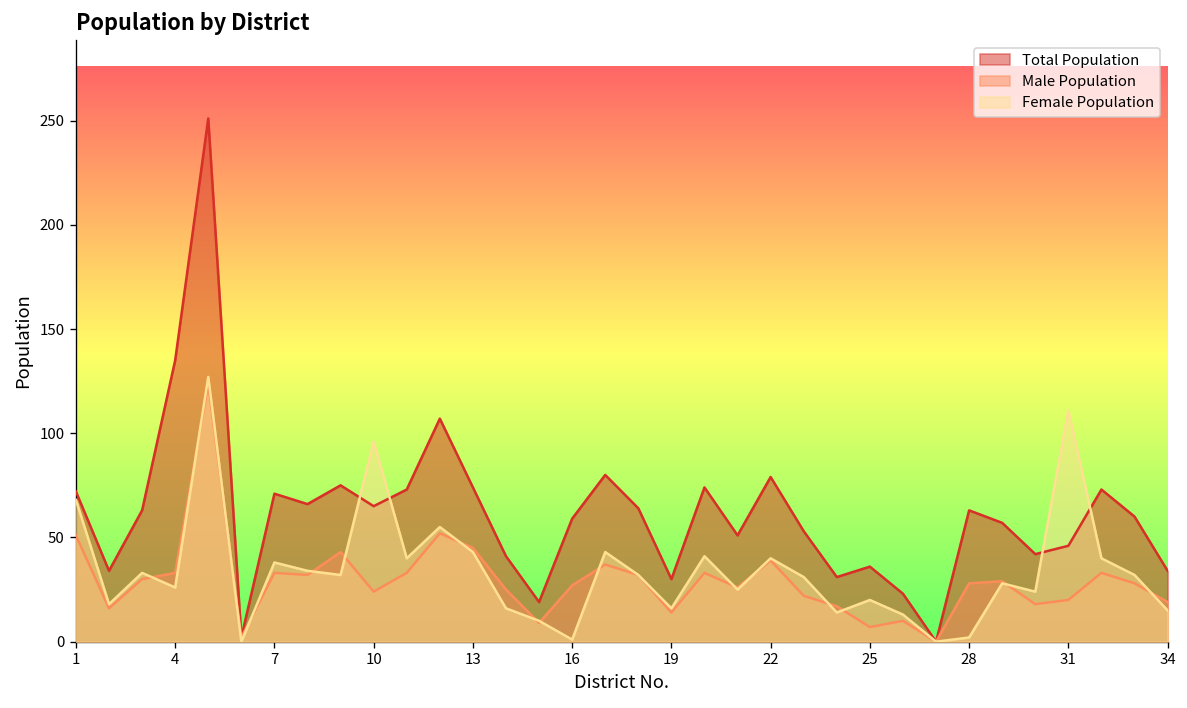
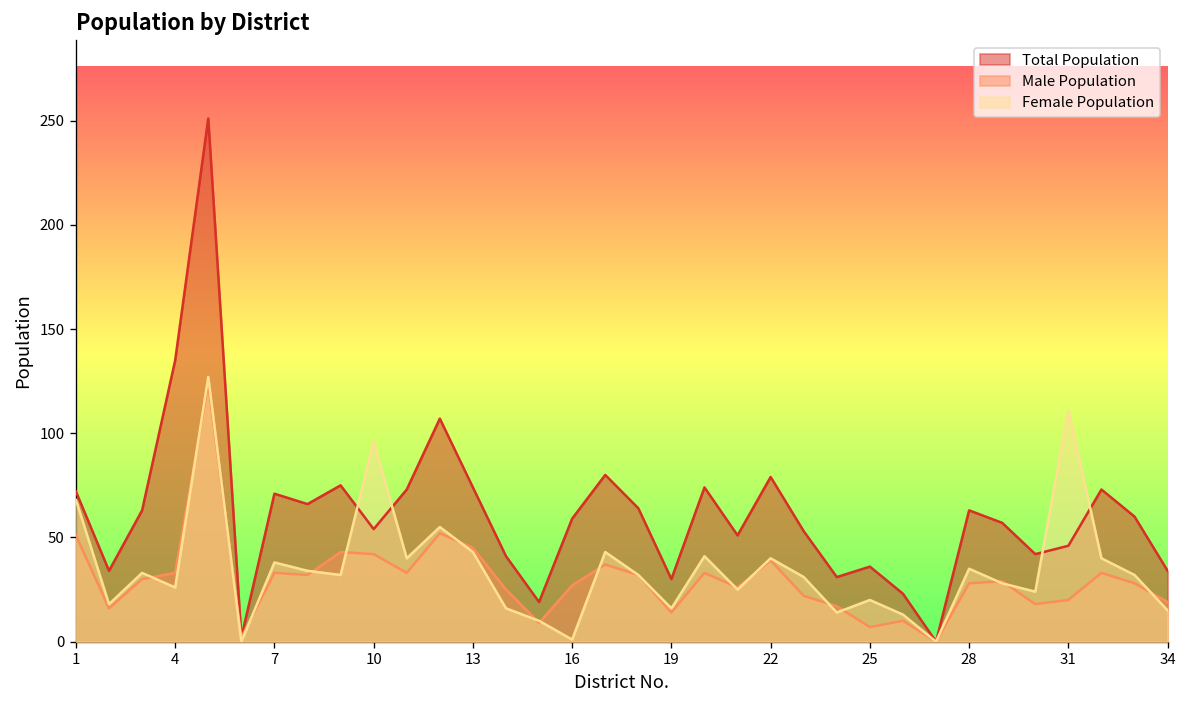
  {
    "Total Population": {
      "1": 72,
      "4": 135,
      "7": 71,
-     "10": 65,
+     "10": 54,
      "13": 74,
      "16": 59,
      "19": 30,
      "22": 79,
      "25": 36,
      "28": 63,
      "31": 46,
      "34": 34
    },
    "Male Population": {
      "1": 51,
      "4": 33,
      "7": 33,
-     "10": 24,
+     "10": 42,
      "13": 45,
      "16": 27,
      "19": 14,
      "25": 7,
      "28": 28,
      "31": 20,
      "34": 19
    },
    "Female Population": {
      "1": 68,
      "4": 26,
      "7": 38,
      "10": 96,
      "13": 43,
      "16": 1,
      "19": 16,
      "25": 20,
-     "28": 2,
+     "28": 35,
      "31": 111,
      "34": 15
    }
  }
